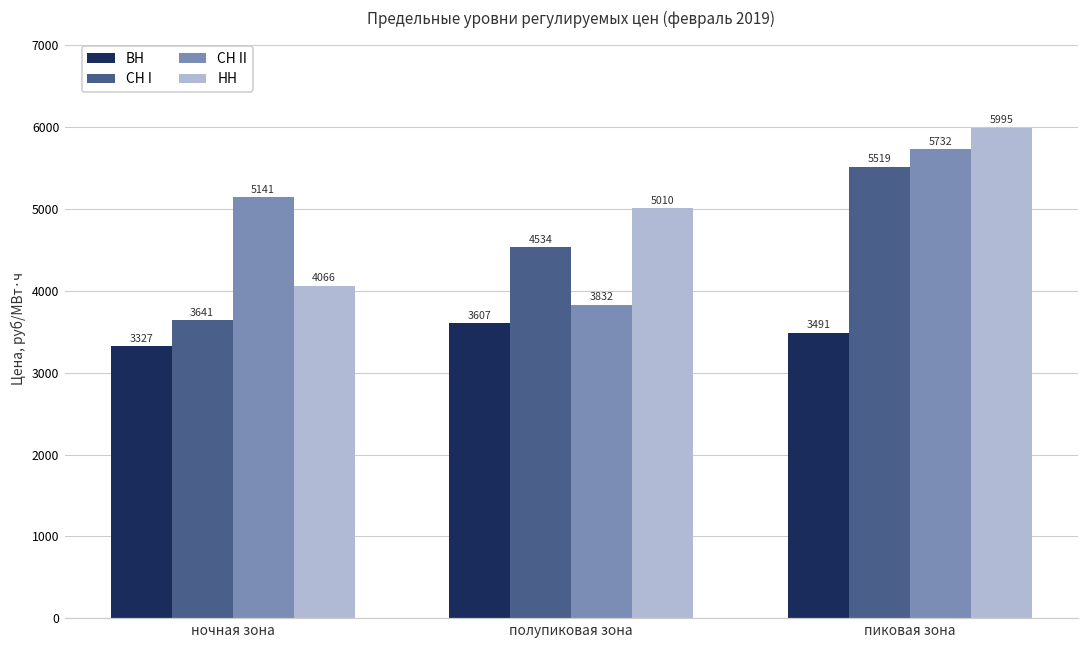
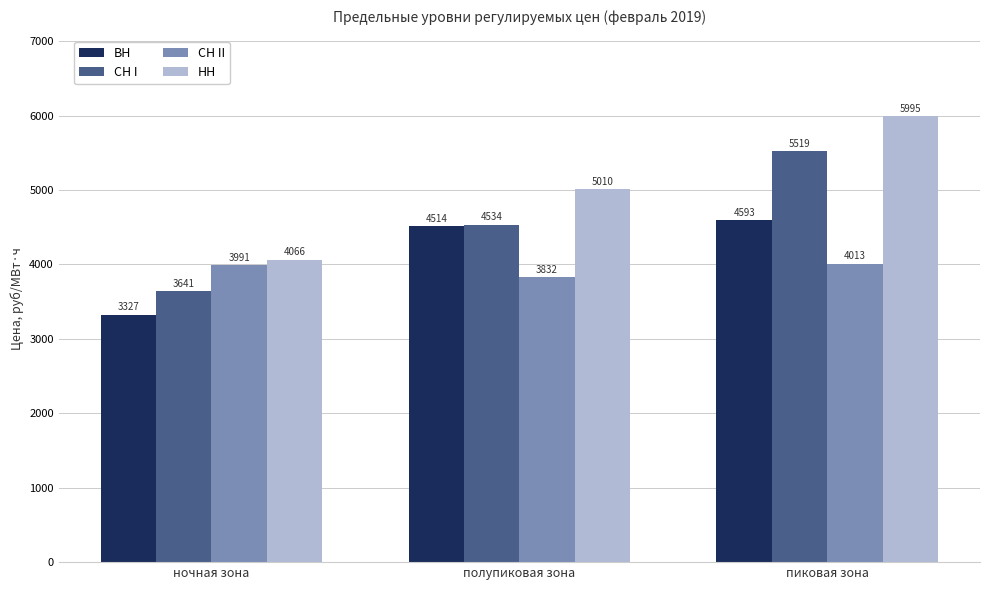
  {
    "ВН": {
      "ночная зона": 3327,
-     "полупиковая зона": 3607,
-     "пиковая зона": 3491
+     "полупиковая зона": 4514,
+     "пиковая зона": 4593
    },
    "СН I": {
      "ночная зона": 3641,
      "полупиковая зона": 4534,
      "пиковая зона": 5519
    },
    "СН II": {
-     "ночная зона": 5141,
+     "ночная зона": 3991,
      "полупиковая зона": 3832,
-     "пиковая зона": 5732
+     "пиковая зона": 4013
    },
    "НН": {
      "ночная зона": 4066,
      "полупиковая зона": 5010,
      "пиковая зона": 5995
    }
  }
